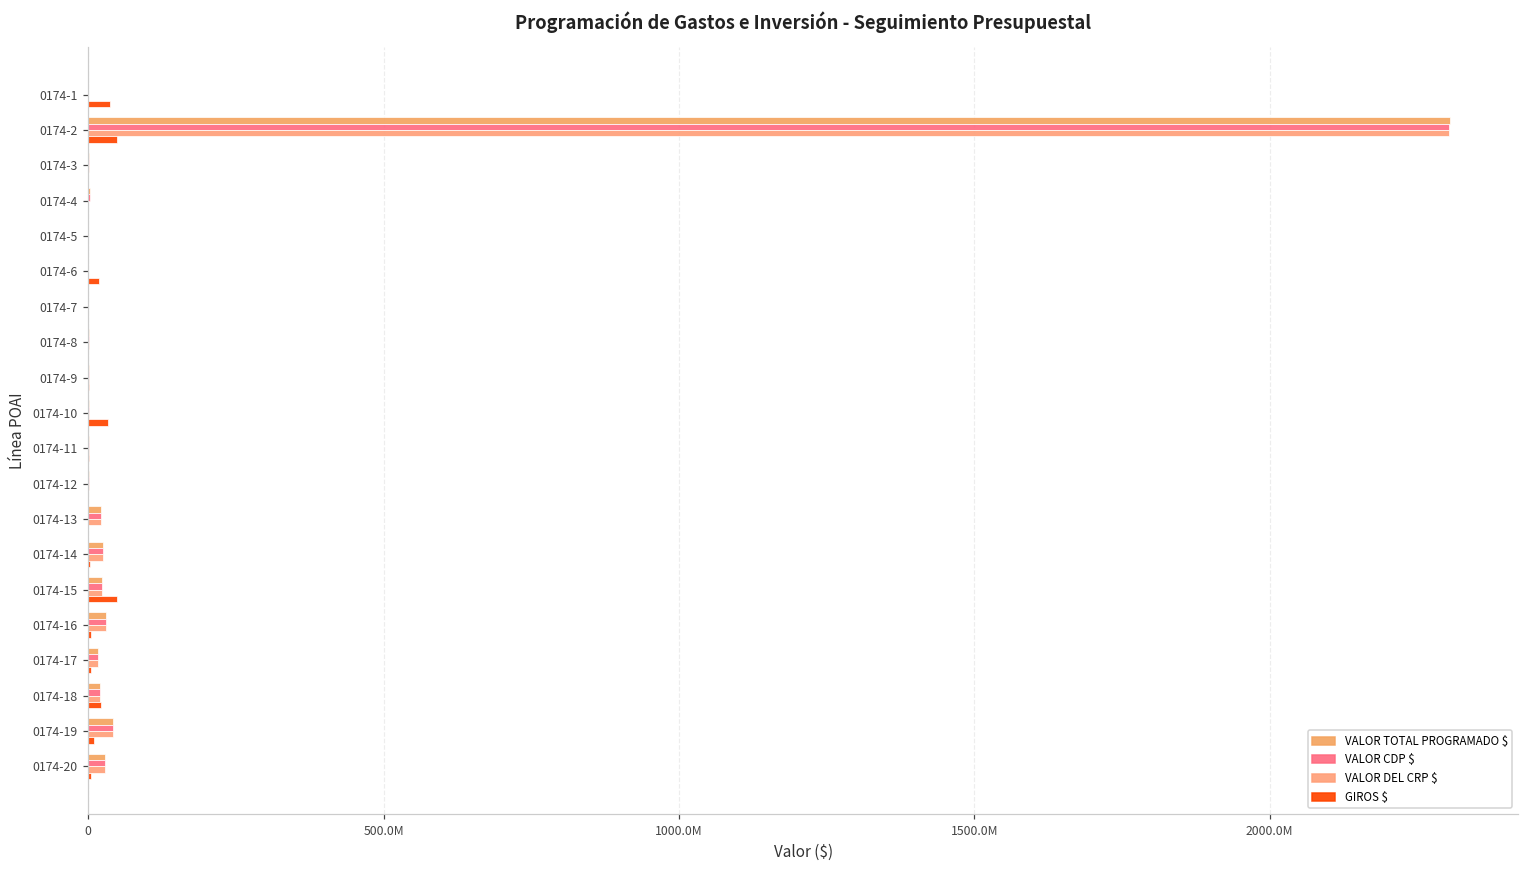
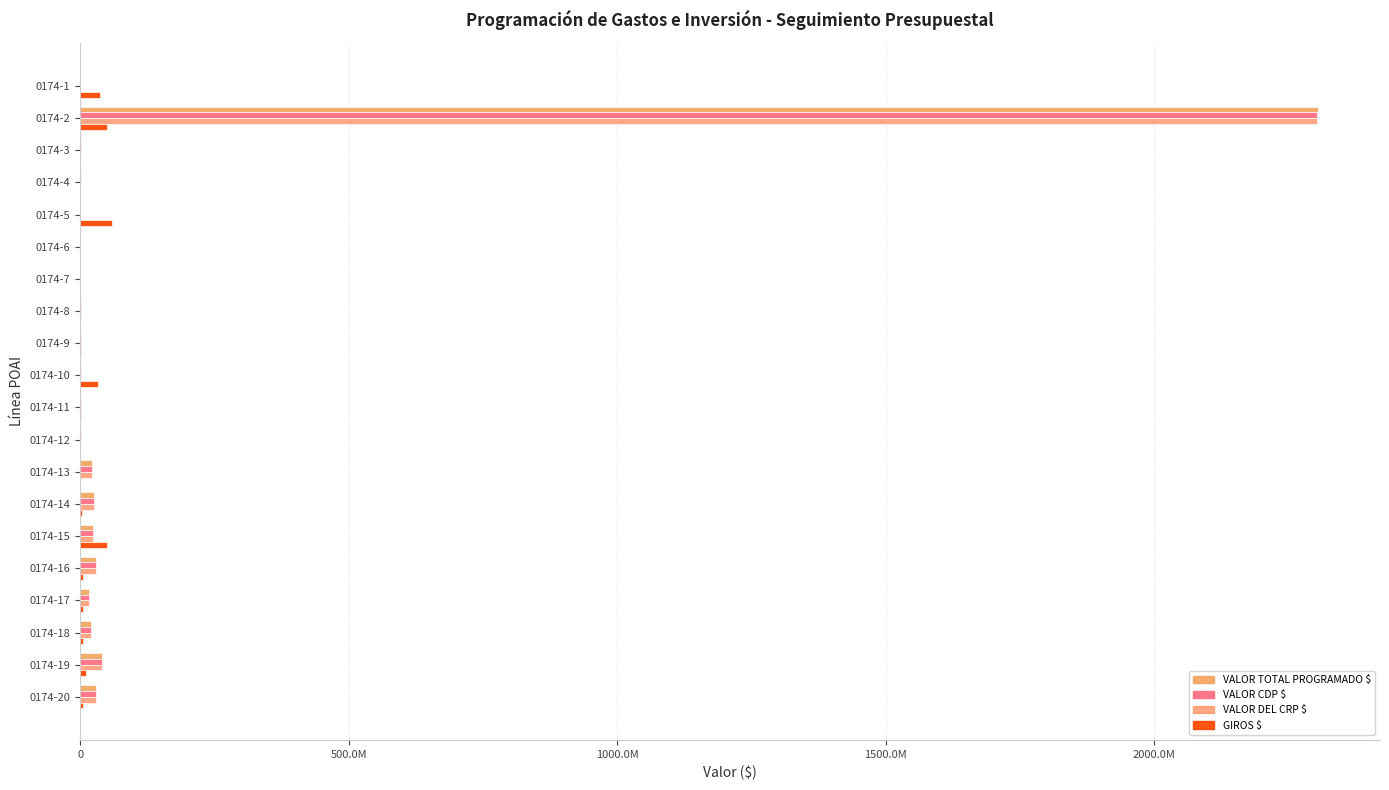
  {
    "GIROS $": {
      "0174-1": 40000000,
      "0174-2": 50000000,
      "0174-3": 0,
-     "0174-5": 0,
-     "0174-6": 20000000,
+     "0174-5": 60000000,
+     "0174-6": 0,
      "0174-8": 0,
      "0174-10": 30000000,
      "0174-12": 0,
      "0174-13": 0,
      "0174-15": 50000000,
      "0174-17": 0,
-     "0174-18": 20000000,
+     "0174-18": 0,
      "0174-19": 10000000,
      "0174-20": 10000000
    }
  }
